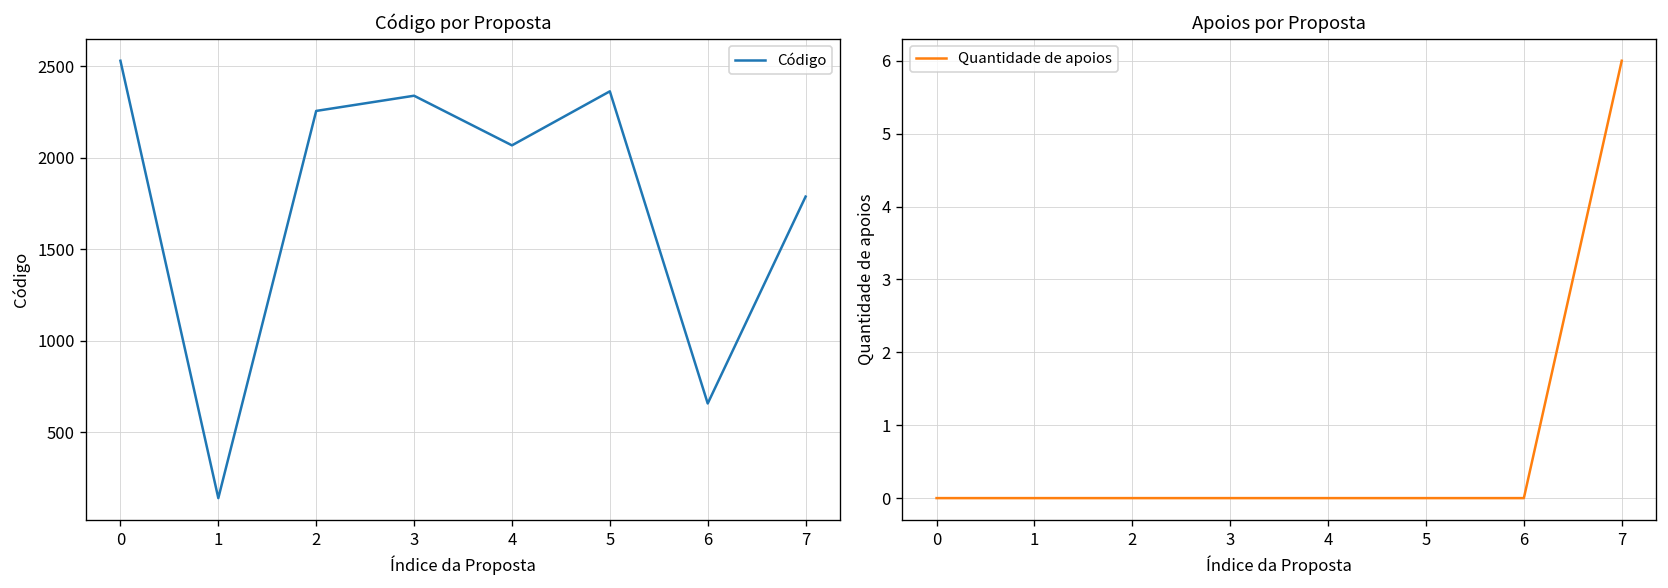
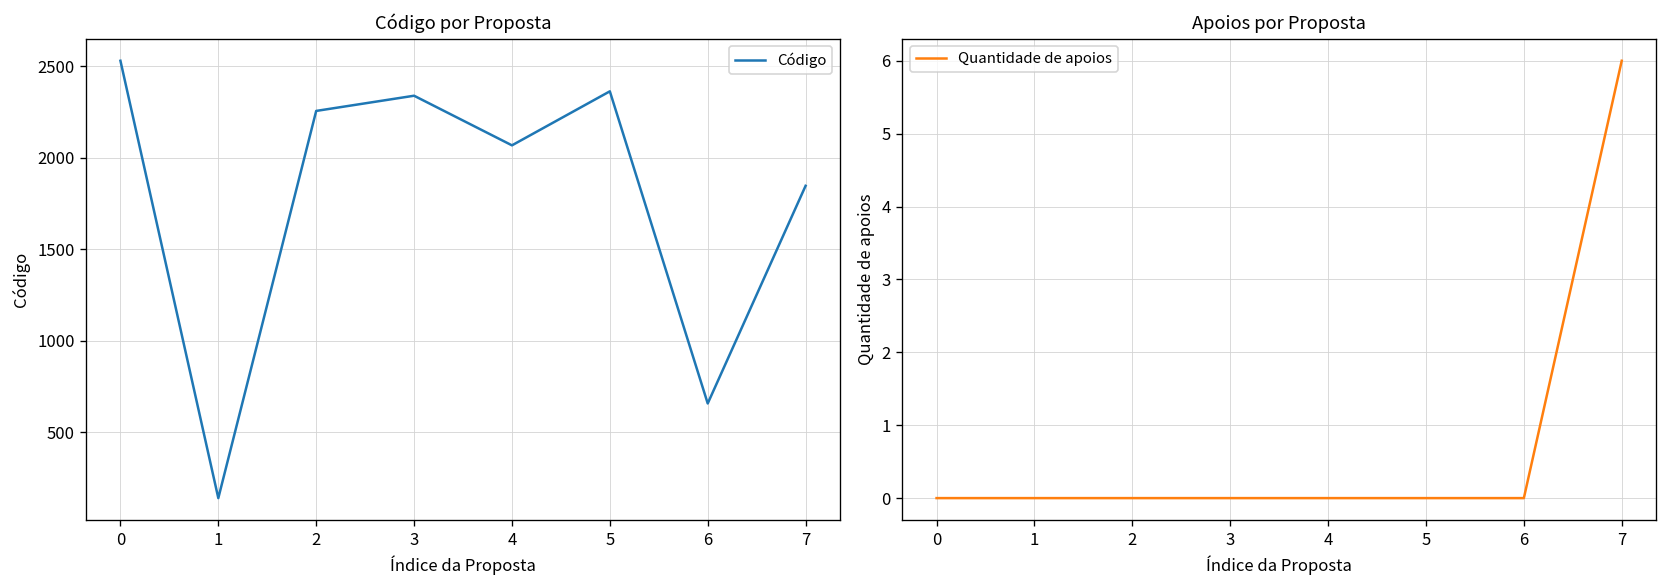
  {
    "Código por Proposta": {
      "0": 2530,
      "1": 140,
      "2": 2260,
      "3": 2340,
      "4": 2070,
      "5": 2360,
      "6": 660,
-     "7": 1790
+     "7": 1850
    },
    "Apoios por Proposta": {
      "0": 0.0,
      "1": 0.0,
      "2": 0.0,
      "3": 0.0,
      "4": 0.0,
      "5": 0.0,
      "6": 0.0,
      "7": 6.0
    }
  }
